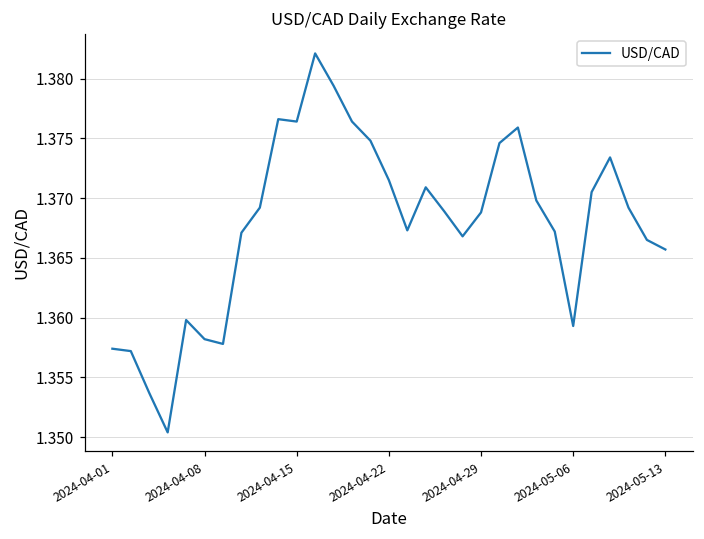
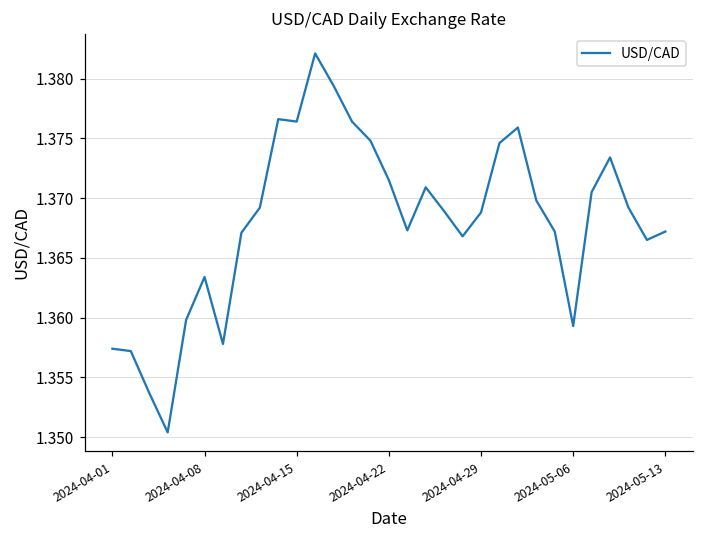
  {
    "2024-04-01": 1.3574,
-   "2024-04-08": 1.3582,
+   "2024-04-08": 1.3634,
    "2024-04-15": 1.3764,
    "2024-04-22": 1.3715,
    "2024-04-29": 1.3688,
    "2024-05-06": 1.3593,
-   "2024-05-13": 1.3657
+   "2024-05-13": 1.3672
  }
